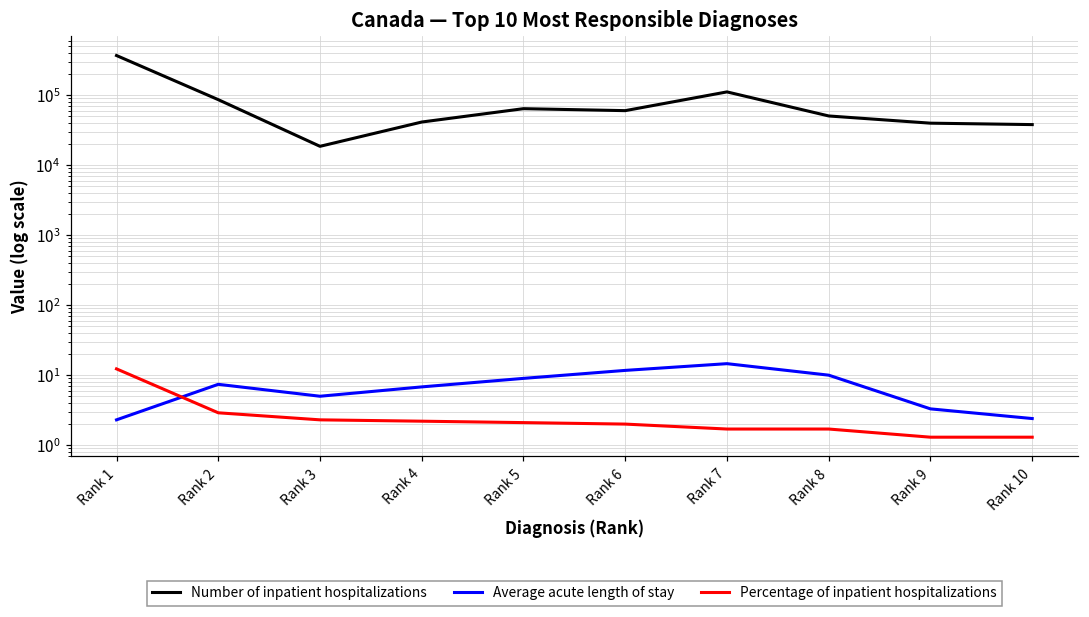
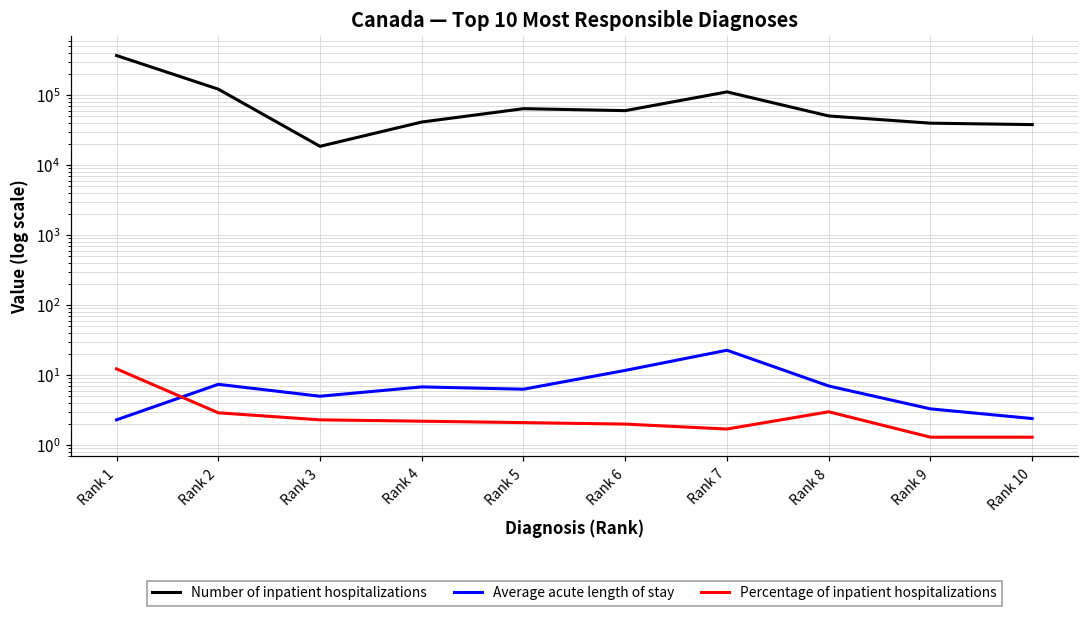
  {
    "Number of inpatient hospitalizations": {
      "Rank 1": 400000,
-     "Rank 2": 90000,
+     "Rank 2": 120000,
      "Rank 3": 19000,
      "Rank 4": 40000,
      "Rank 5": 60000,
      "Rank 6": 60000,
      "Rank 7": 110000,
      "Rank 8": 50000,
      "Rank 9": 40000,
      "Rank 10": 40000
    },
    "Average acute length of stay": {
      "Rank 1": 2.3,
      "Rank 2": 7,
      "Rank 3": 5,
      "Rank 4": 7,
-     "Rank 5": 9,
+     "Rank 5": 6,
      "Rank 6": 12,
-     "Rank 7": 15,
-     "Rank 8": 10,
+     "Rank 7": 23,
+     "Rank 8": 7,
      "Rank 9": 3,
      "Rank 10": 2.4
    },
    "Percentage of inpatient hospitalizations": {
      "Rank 1": 12,
      "Rank 2": 3,
      "Rank 3": 2.3,
      "Rank 4": 2.2,
      "Rank 5": 2.1,
      "Rank 6": 2.0,
      "Rank 7": 1.7,
-     "Rank 8": 1.7,
+     "Rank 8": 3,
      "Rank 9": 1.3,
      "Rank 10": 1.3
    }
  }
